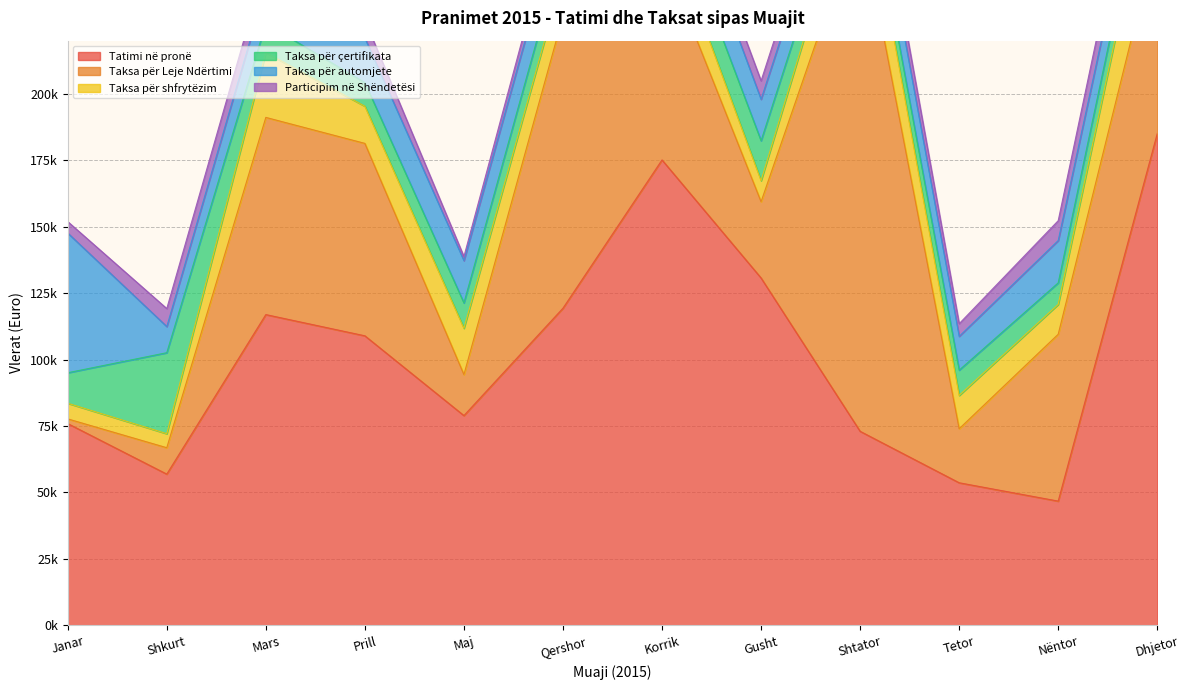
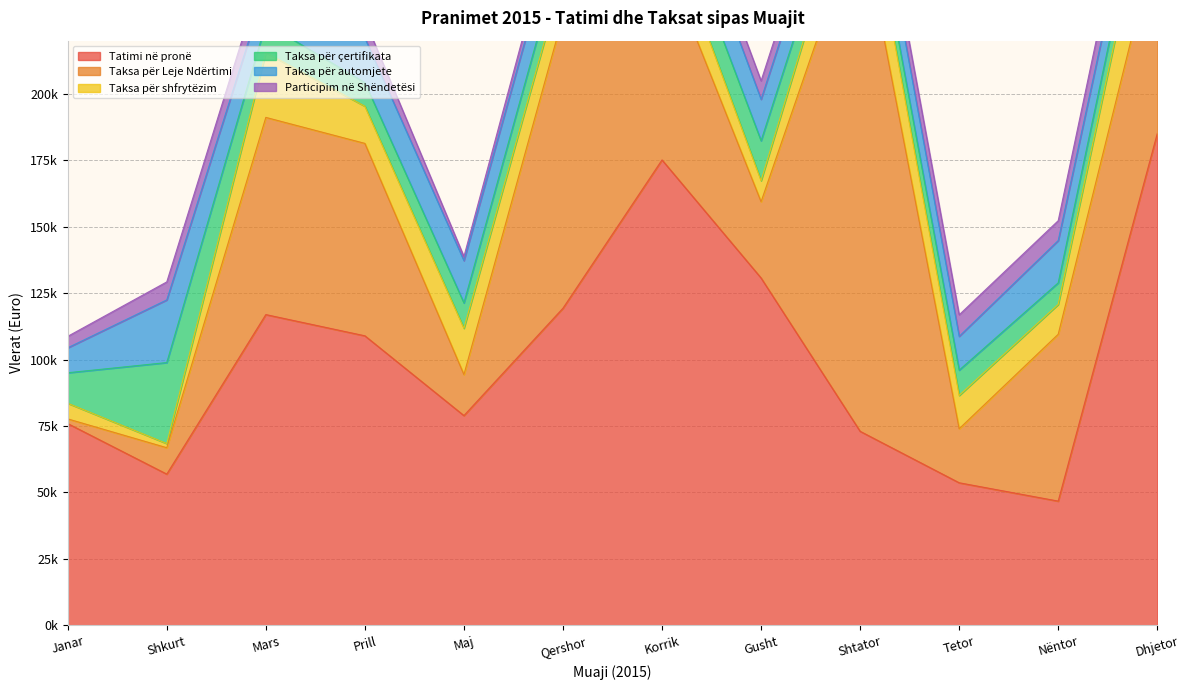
  {
    "Taksa për shfrytëzim": {
      "Janar": 6000,
-     "Shkurt": 5000,
+     "Shkurt": 2000,
      "Prill": 14000,
      "Maj": 17000,
      "Gusht": 8000,
      "Tetor": 13000,
      "Nëntor": 11000
    },
    "Taksa për çertifikata": {
      "Janar": 11000,
      "Shkurt": 30000,
      "Maj": 10000,
      "Gusht": 15000,
      "Tetor": 10000,
      "Nëntor": 8000
    },
    "Taksa për automjete": {
-     "Janar": 53000,
-     "Shkurt": 10000,
+     "Janar": 9000,
+     "Shkurt": 24000,
      "Maj": 16000,
      "Gusht": 16000,
      "Tetor": 13000,
      "Nëntor": 16000
    },
    "Participim në Shëndetësi": {
      "Janar": 4000,
      "Shkurt": 7000,
      "Maj": 2000,
      "Gusht": 7000,
-     "Tetor": 5000,
+     "Tetor": 8000,
      "Nëntor": 7000
    }
  }
